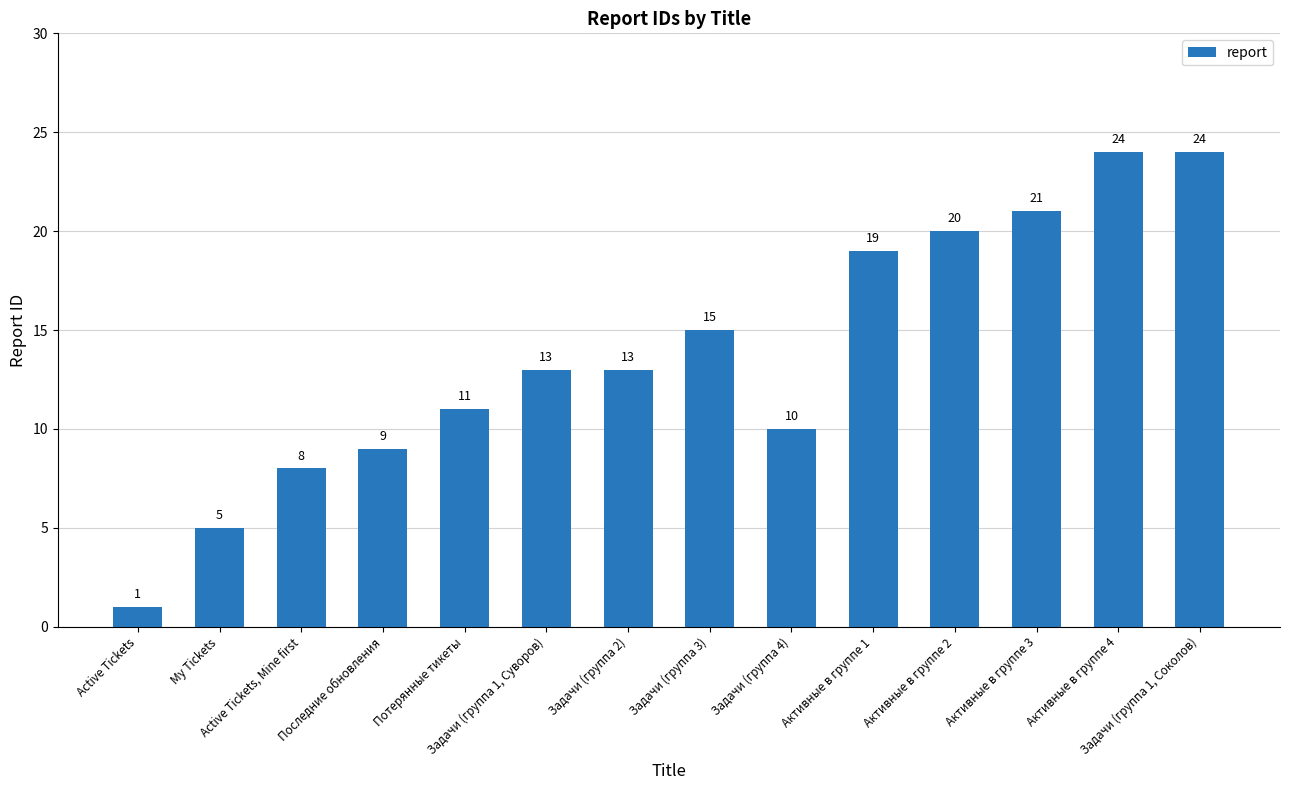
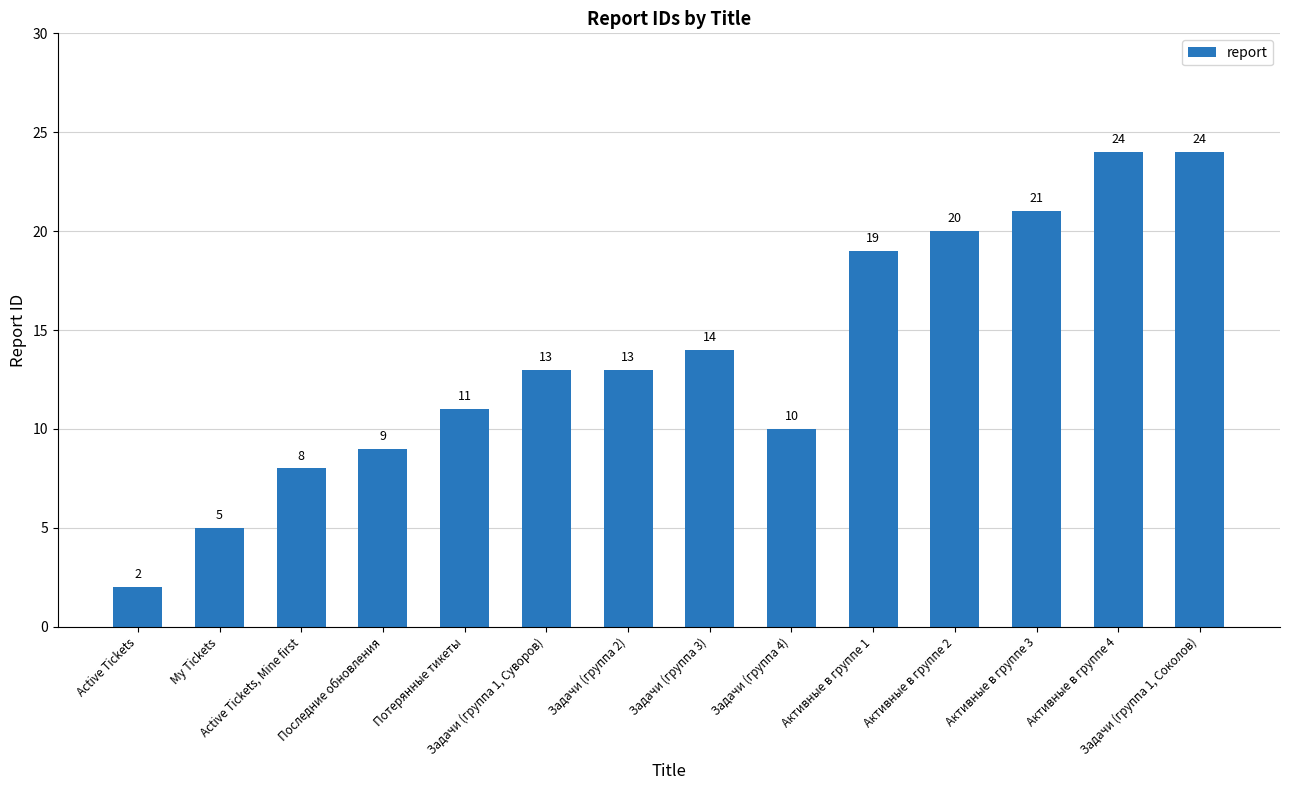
  {
-   "Active Tickets": 1,
+   "Active Tickets": 2,
    "My Tickets": 5,
    "Active Tickets, Mine first": 8,
    "Последние обновления": 9,
    "Потерянные тикеты": 11,
    "Задачи (группа 1, Суворов)": 13,
    "Задачи (группа 2)": 13,
-   "Задачи (группа 3)": 15,
+   "Задачи (группа 3)": 14,
    "Задачи (группа 4)": 10,
    "Активные в группе 1": 19,
    "Активные в группе 2": 20,
    "Активные в группе 3": 21,
    "Активные в группе 4": 24,
    "Задачи (группа 1, Соколов)": 24
  }
